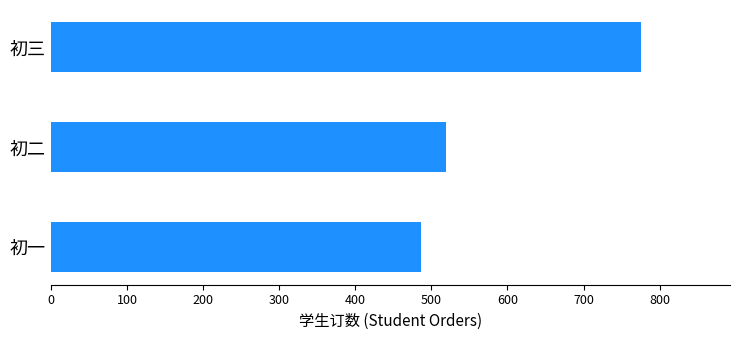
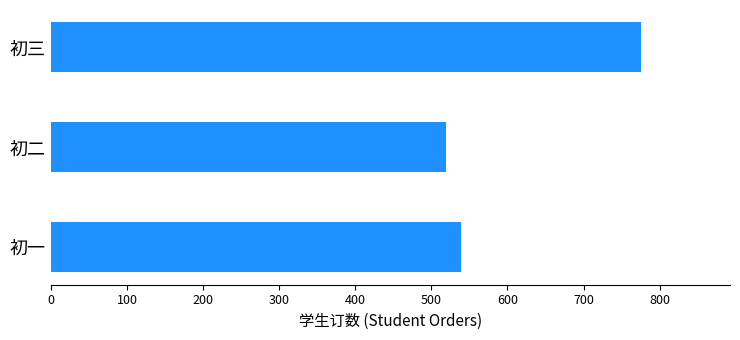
  {
    "初三": 780,
    "初二": 520,
-   "初一": 490
+   "初一": 540
  }
